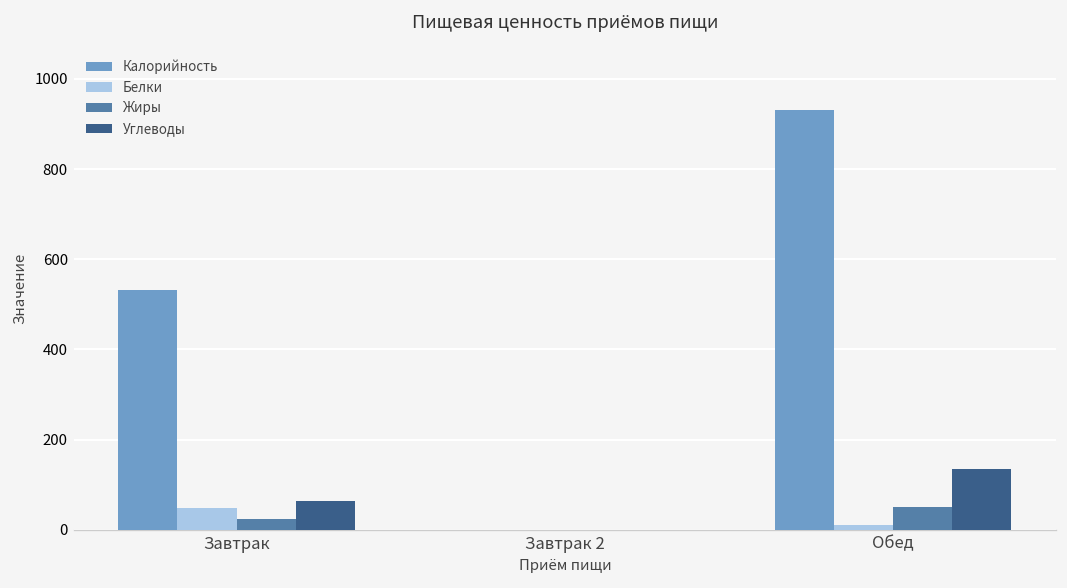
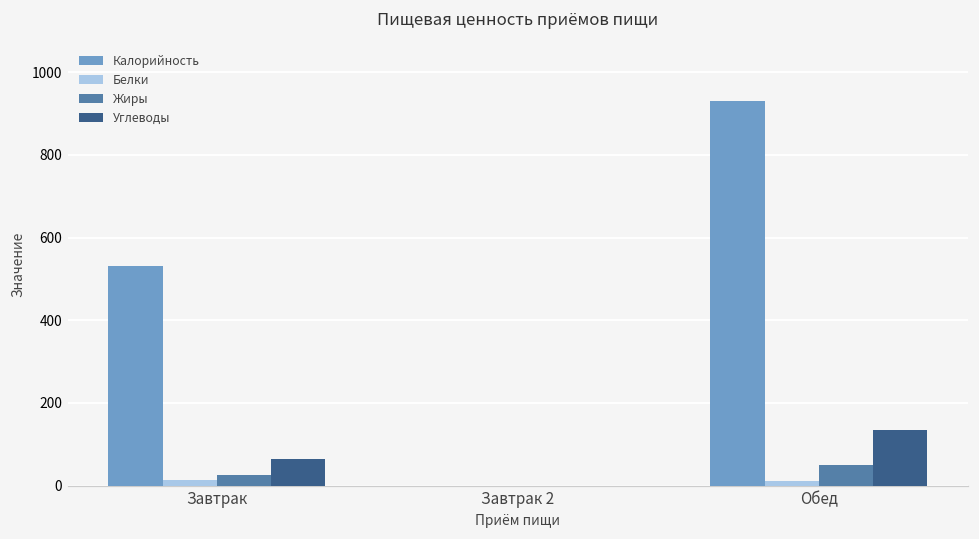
  {
    "Белки": {
-     "Завтрак": 50,
+     "Завтрак": 10,
      "Завтрак 2": 0,
      "Обед": 10
    }
  }
